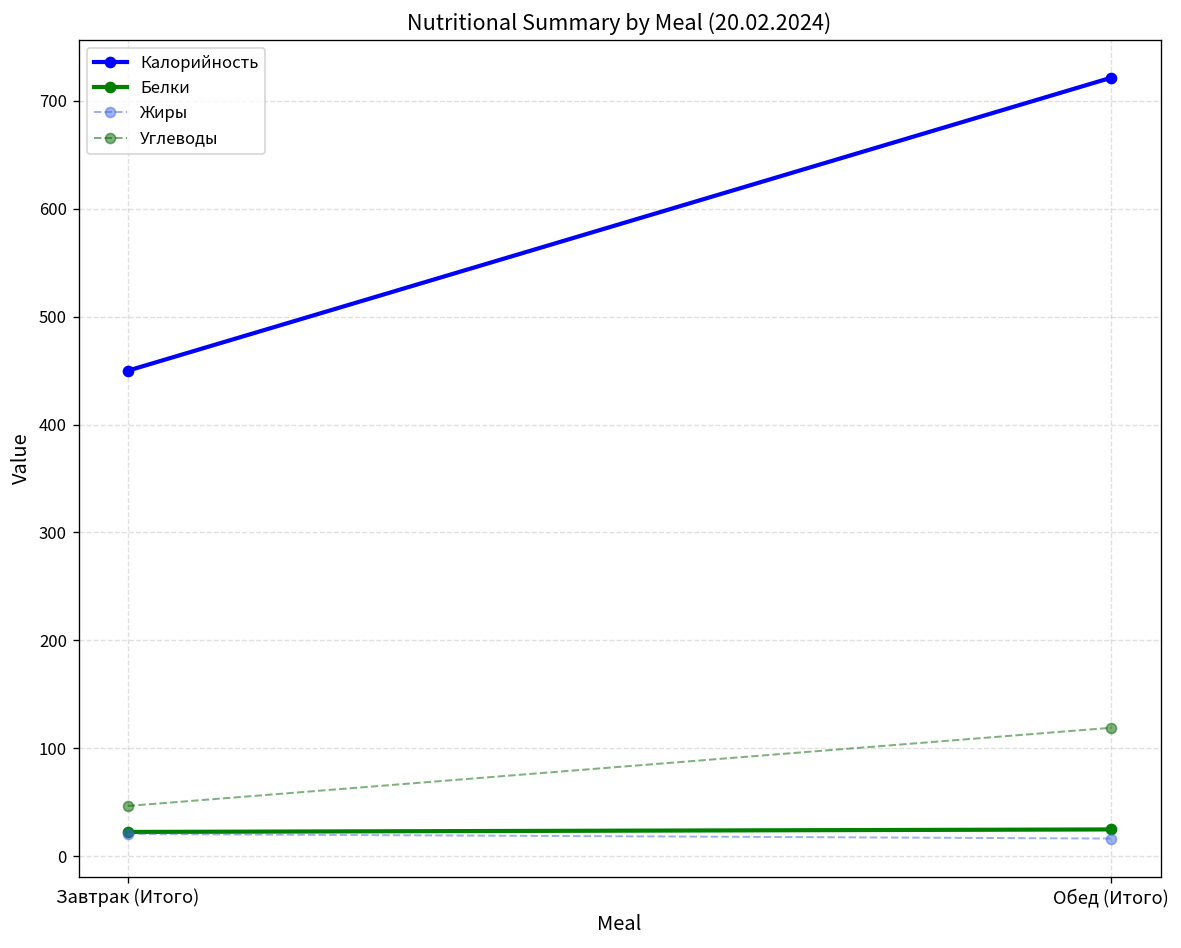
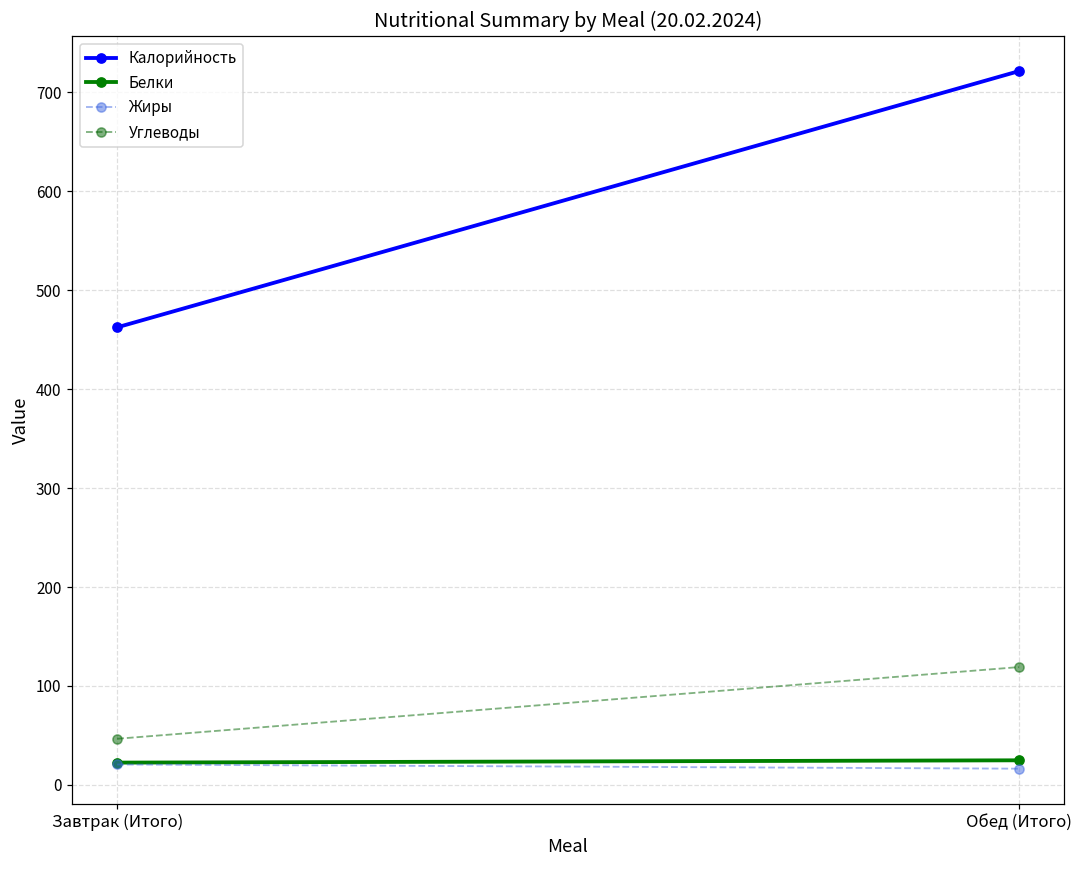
  {
    "Калорийность": {
-     "Завтрак (Итого)": 450,
+     "Завтрак (Итого)": 460,
      "Обед (Итого)": 720
    },
    "Жиры": {
      "Обед (Итого)": 20
    }
  }
